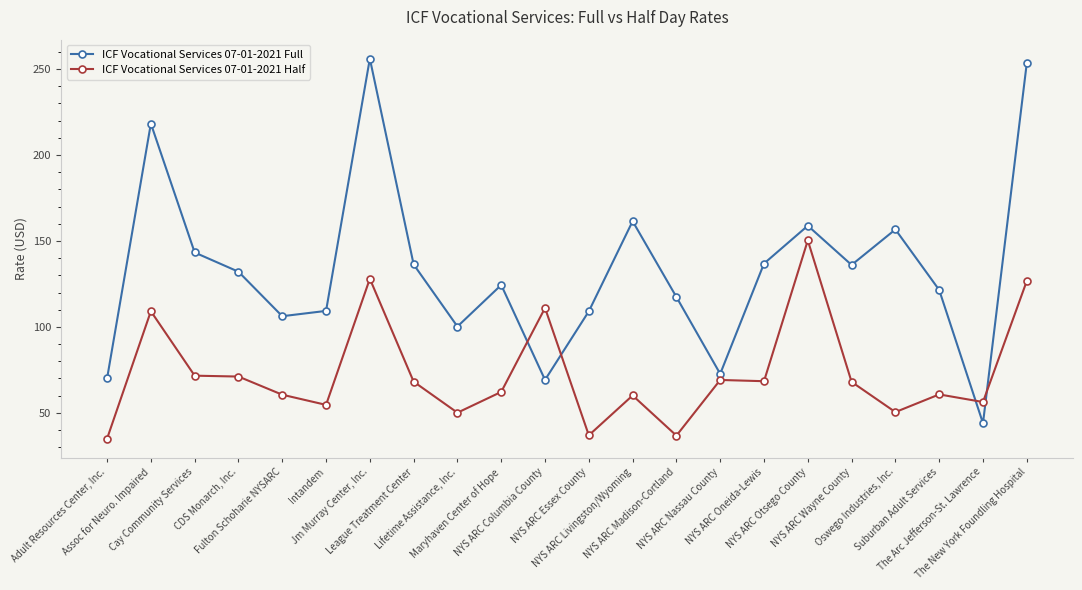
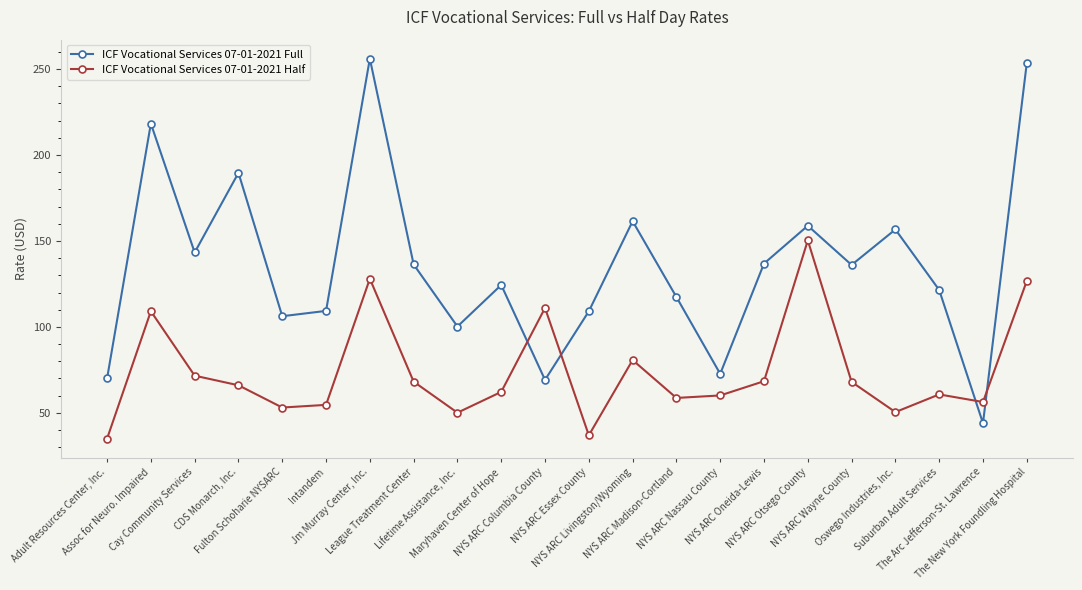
  {
    "ICF Vocational Services 07-01-2021 Full": {
      "Adult Resources Center, Inc.": 70,
      "Assoc for Neuro. Impaired": 218,
      "Cay Community Services": 143,
-     "CDS Monarch, Inc.": 132,
+     "CDS Monarch, Inc.": 190,
      "Fulton Schoharie NYSARC": 106,
      "Intandem": 109,
      "Jm Murray Center, Inc.": 256,
      "League Treatment Center": 136,
      "Lifetime Assistance, Inc.": 100,
      "Maryhaven Center of Hope": 124,
      "NYS ARC Columbia County": 69,
      "NYS ARC Essex County": 109,
      "NYS ARC Livingston/Wyoming": 161,
      "NYS ARC Madison-Cortland": 117,
      "NYS ARC Nassau County": 73,
      "NYS ARC Oneida-Lewis": 137,
      "NYS ARC Otsego County": 159,
      "NYS ARC Wayne County": 136,
      "Oswego Industries, Inc.": 157,
      "Suburban Adult Services": 121,
      "The Arc Jefferson-St. Lawrence": 44,
      "The New York Foundling Hospital": 253
    },
    "ICF Vocational Services 07-01-2021 Half": {
      "Adult Resources Center, Inc.": 35,
      "Assoc for Neuro. Impaired": 109,
      "Cay Community Services": 72,
-     "CDS Monarch, Inc.": 71,
-     "Fulton Schoharie NYSARC": 61,
+     "CDS Monarch, Inc.": 66,
+     "Fulton Schoharie NYSARC": 53,
      "Intandem": 55,
      "Jm Murray Center, Inc.": 128,
      "League Treatment Center": 68,
      "Lifetime Assistance, Inc.": 50,
      "Maryhaven Center of Hope": 62,
      "NYS ARC Columbia County": 111,
      "NYS ARC Essex County": 37,
-     "NYS ARC Livingston/Wyoming": 60,
-     "NYS ARC Madison-Cortland": 37,
-     "NYS ARC Nassau County": 69,
+     "NYS ARC Livingston/Wyoming": 81,
+     "NYS ARC Madison-Cortland": 59,
+     "NYS ARC Nassau County": 60,
      "NYS ARC Oneida-Lewis": 68,
      "NYS ARC Otsego County": 150,
      "NYS ARC Wayne County": 68,
      "Oswego Industries, Inc.": 50,
      "Suburban Adult Services": 61,
      "The Arc Jefferson-St. Lawrence": 56,
      "The New York Foundling Hospital": 127
    }
  }
